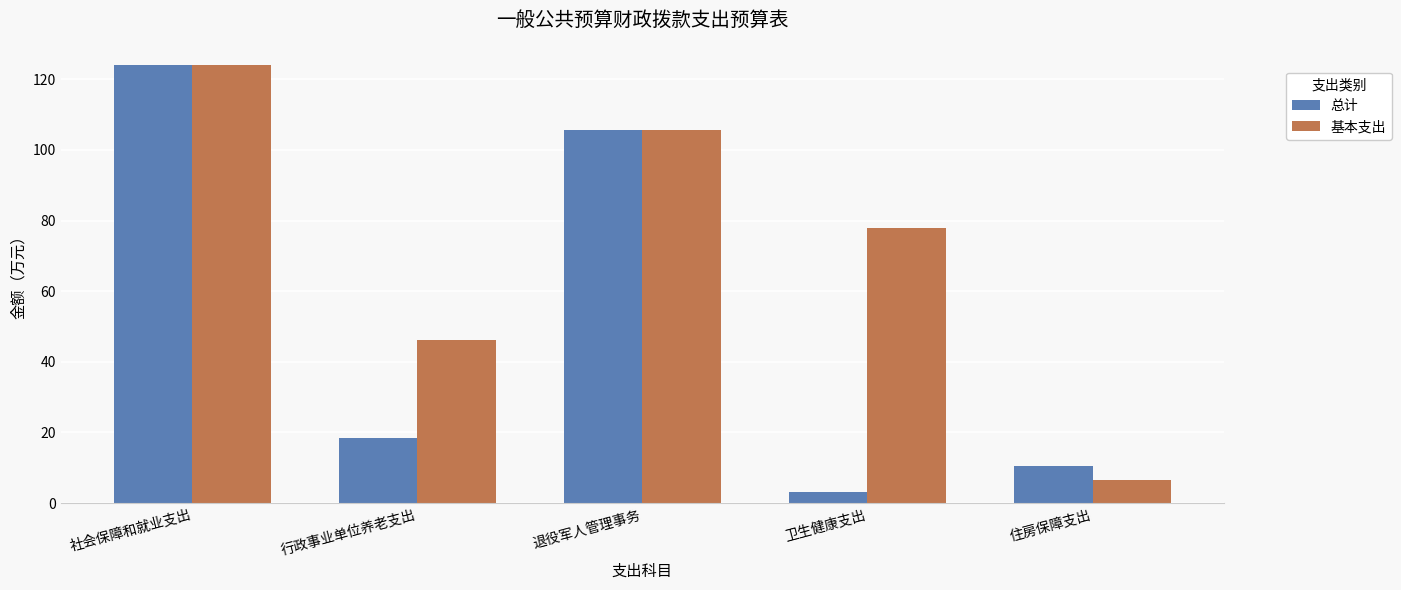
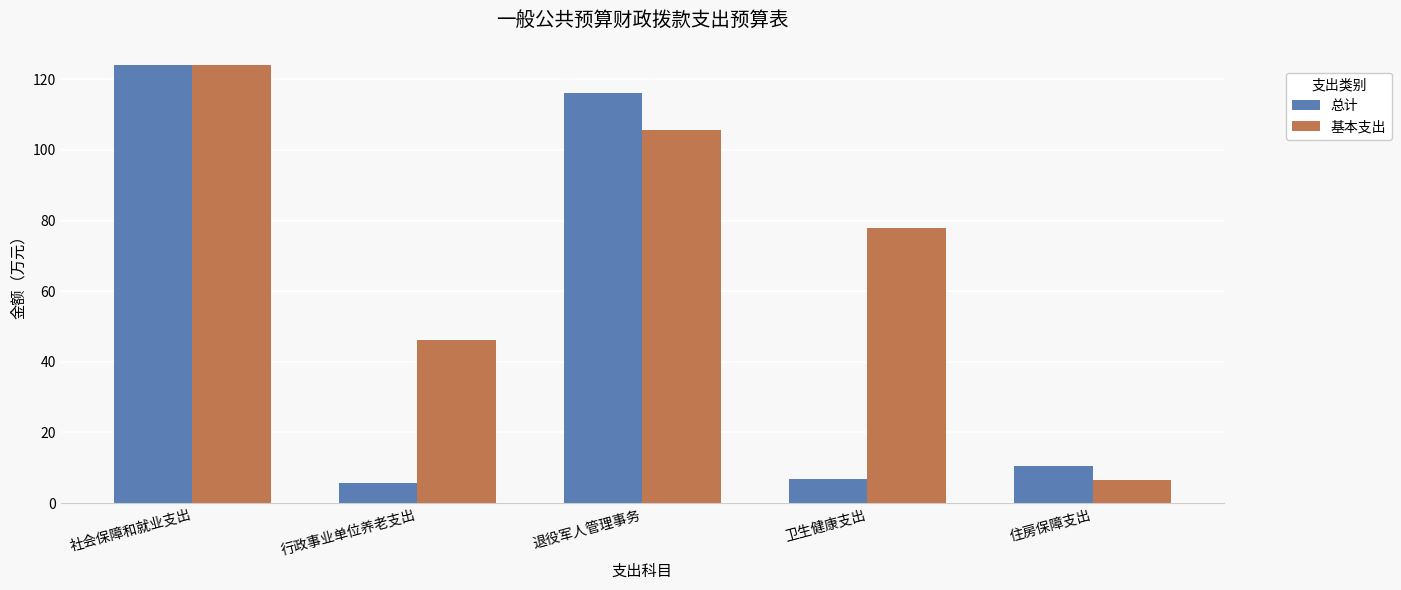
  {
    "总计": {
      "社会保障和就业支出": 124,
-     "行政事业单位养老支出": 18,
-     "退役军人管理事务": 106,
-     "卫生健康支出": 3,
+     "行政事业单位养老支出": 6,
+     "退役军人管理事务": 116,
+     "卫生健康支出": 7,
      "住房保障支出": 10
    },
    "基本支出": {
      "社会保障和就业支出": 124,
      "行政事业单位养老支出": 46,
      "退役军人管理事务": 106,
      "卫生健康支出": 78,
      "住房保障支出": 7
    }
  }
